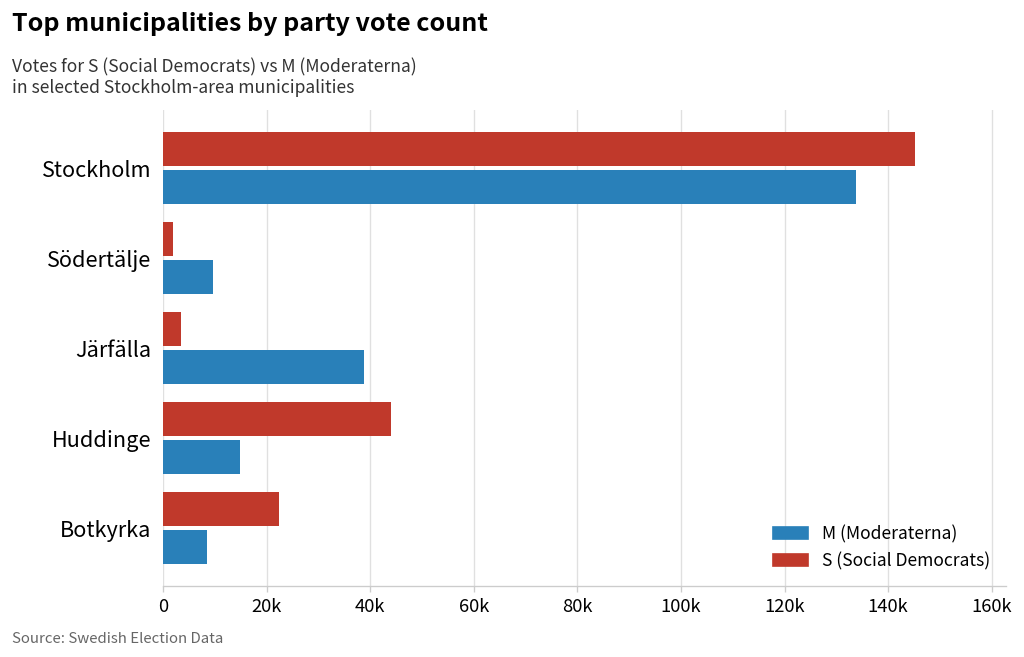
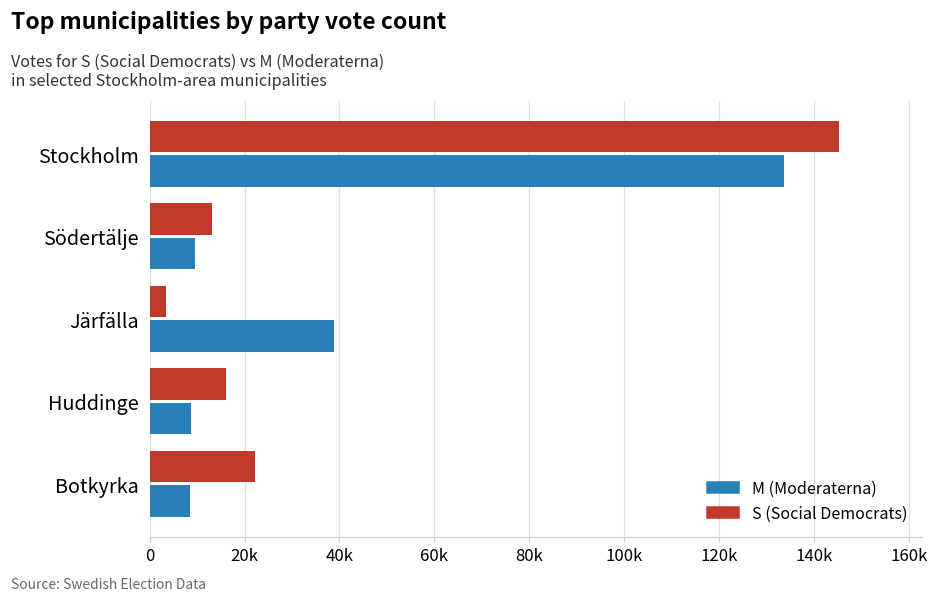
  {
    "M (Moderaterna)": {
      "Stockholm": 134000,
      "Södertälje": 10000,
      "Järfälla": 39000,
-     "Huddinge": 15000,
+     "Huddinge": 9000,
      "Botkyrka": 8000
    },
    "S (Social Democrats)": {
      "Stockholm": 145000,
-     "Södertälje": 2000,
+     "Södertälje": 13000,
      "Järfälla": 3000,
-     "Huddinge": 44000,
+     "Huddinge": 16000,
      "Botkyrka": 22000
    }
  }
